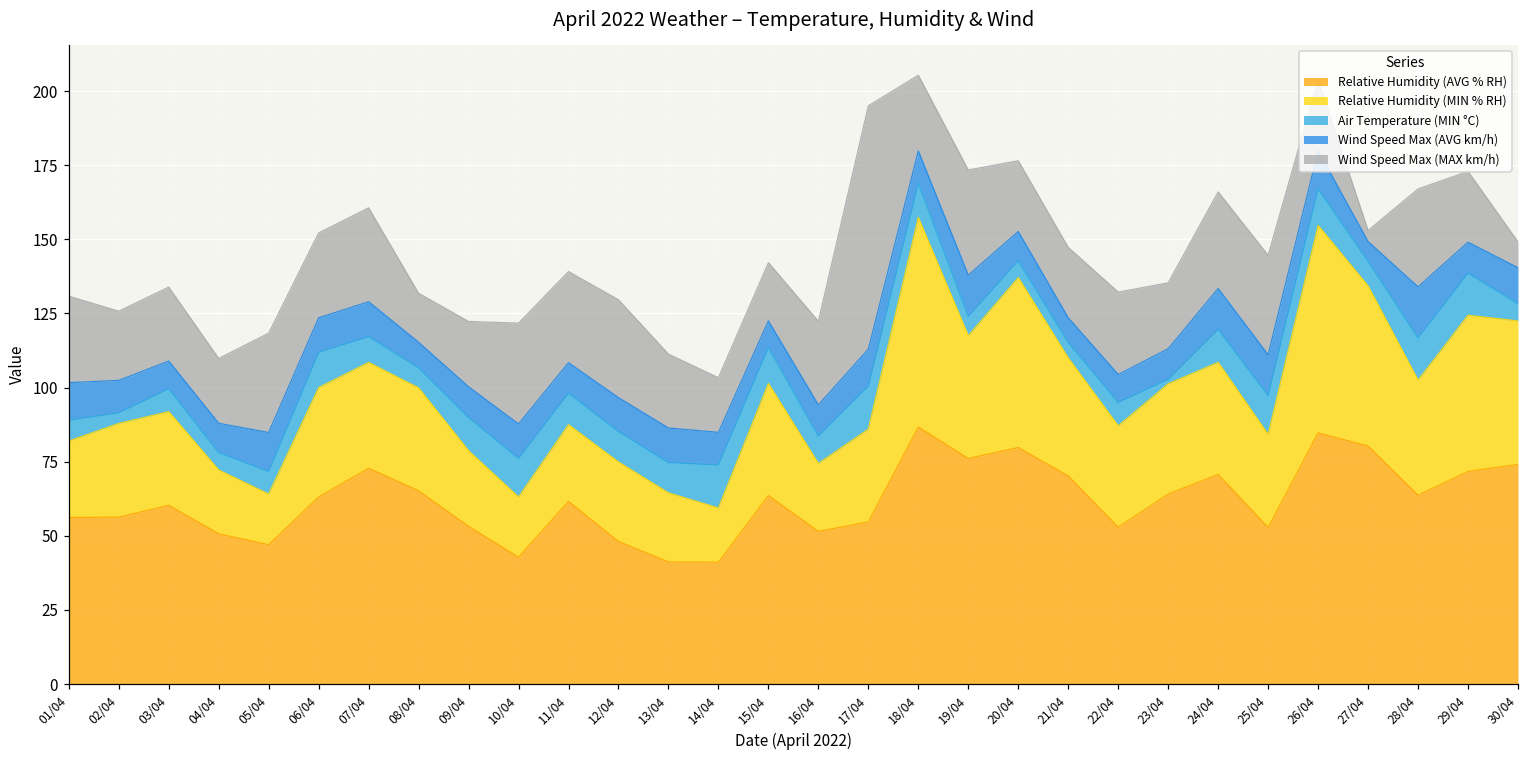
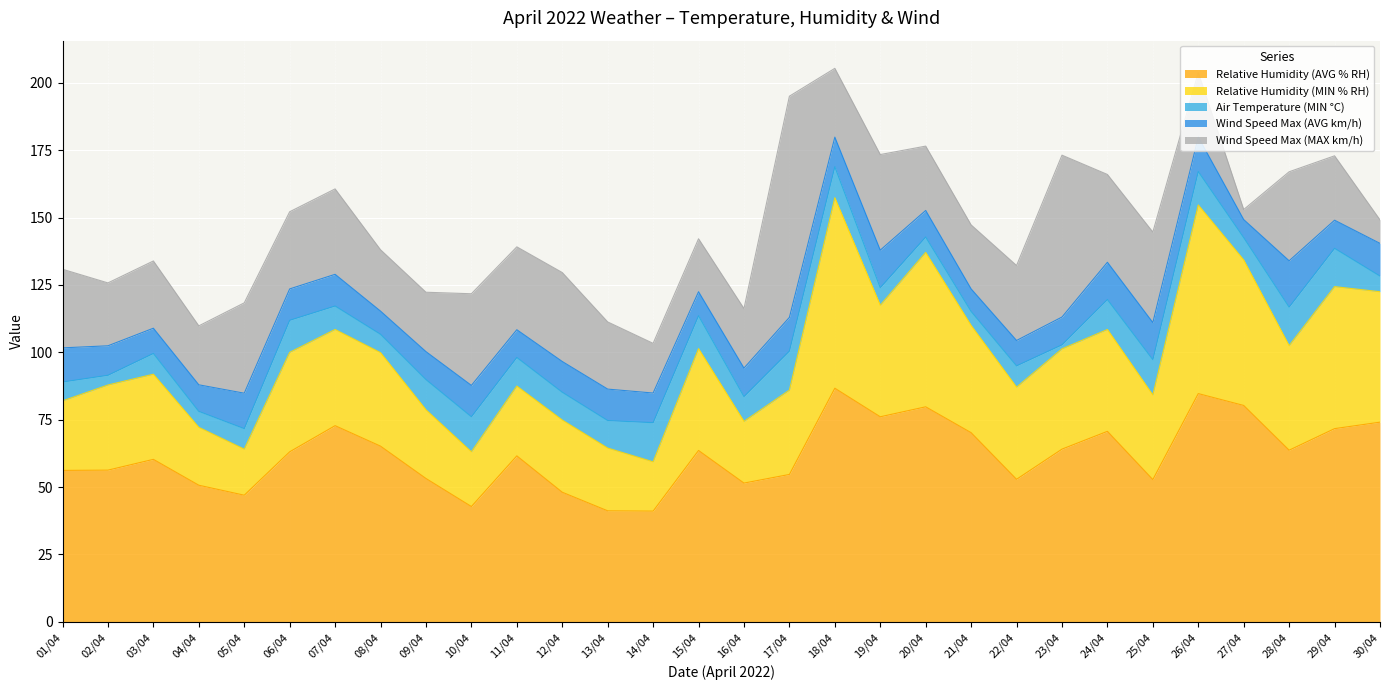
  {
    "Wind Speed Max (MAX km/h)": {
      "01/04": 29,
      "02/04": 23,
      "03/04": 25,
      "04/04": 22,
      "05/04": 34,
      "06/04": 29,
      "07/04": 32,
-     "08/04": 17,
+     "08/04": 23,
      "09/04": 22,
      "10/04": 34,
      "11/04": 31,
      "12/04": 33,
      "13/04": 25,
      "14/04": 18,
      "15/04": 20,
-     "16/04": 28,
+     "16/04": 22,
      "17/04": 82,
      "18/04": 26,
      "19/04": 35,
      "20/04": 24,
      "21/04": 24,
      "22/04": 28,
-     "23/04": 22,
+     "23/04": 60,
      "24/04": 33,
      "25/04": 34,
      "27/04": 4,
      "28/04": 33,
      "29/04": 24,
      "30/04": 9
    }
  }
